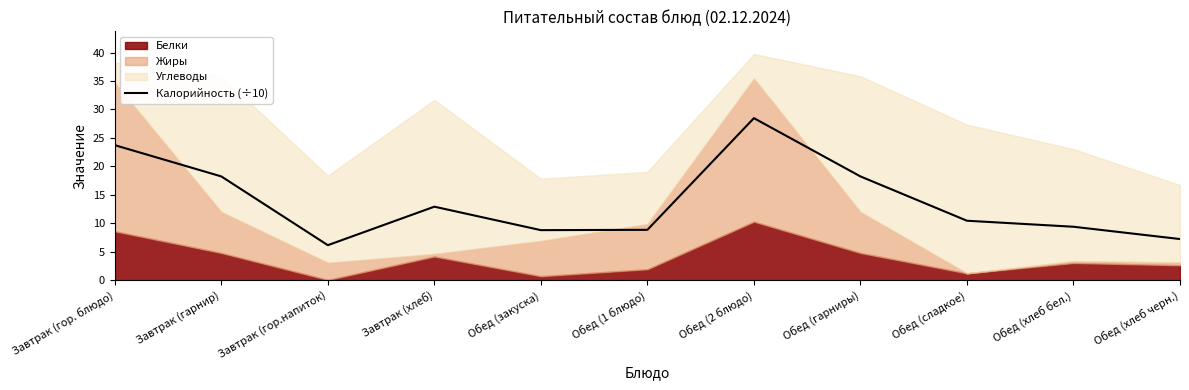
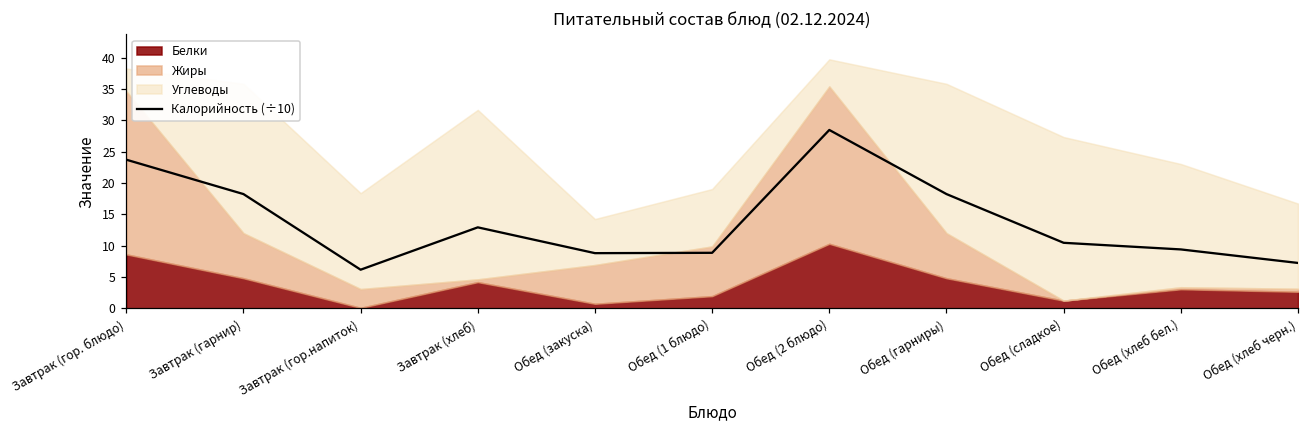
  {
    "Калорийность (÷10)": {
      "Завтрак (гор. блюдо)": 24,
      "Завтрак (гарнир)": 18,
      "Завтрак (гор.напиток)": 6,
      "Завтрак (хлеб)": 13,
      "Обед (закуска)": 9,
      "Обед (1 блюдо)": 9,
      "Обед (2 блюдо)": 28,
      "Обед (гарниры)": 18,
      "Обед (сладкое)": 10,
      "Обед (хлеб бел.)": 9,
      "Обед (хлеб черн.)": 7
    },
    "Белки": {
      "Завтрак (гор. блюдо)": 9,
      "Завтрак (гарнир)": 5,
      "Обед (закуска)": 1,
      "Обед (1 блюдо)": 2,
      "Обед (2 блюдо)": 10,
      "Обед (гарниры)": 5,
      "Обед (хлеб черн.)": 3
    },
    "Жиры": {
      "Завтрак (гор. блюдо)": 26,
      "Завтрак (гарнир)": 7,
      "Завтрак (гор.напиток)": 3,
      "Обед (закуска)": 6,
      "Обед (1 блюдо)": 8,
      "Обед (2 блюдо)": 25,
      "Обед (гарниры)": 7,
      "Обед (хлеб черн.)": 0
    },
    "Углеводы": {
      "Завтрак (гор. блюдо)": 4,
      "Завтрак (гор.напиток)": 15,
      "Завтрак (хлеб)": 27,
-     "Обед (закуска)": 11,
+     "Обед (закуска)": 7,
      "Обед (1 блюдо)": 9,
      "Обед (2 блюдо)": 4,
      "Обед (гарниры)": 24,
      "Обед (сладкое)": 26,
      "Обед (хлеб бел.)": 20,
      "Обед (хлеб черн.)": 14
    }
  }
